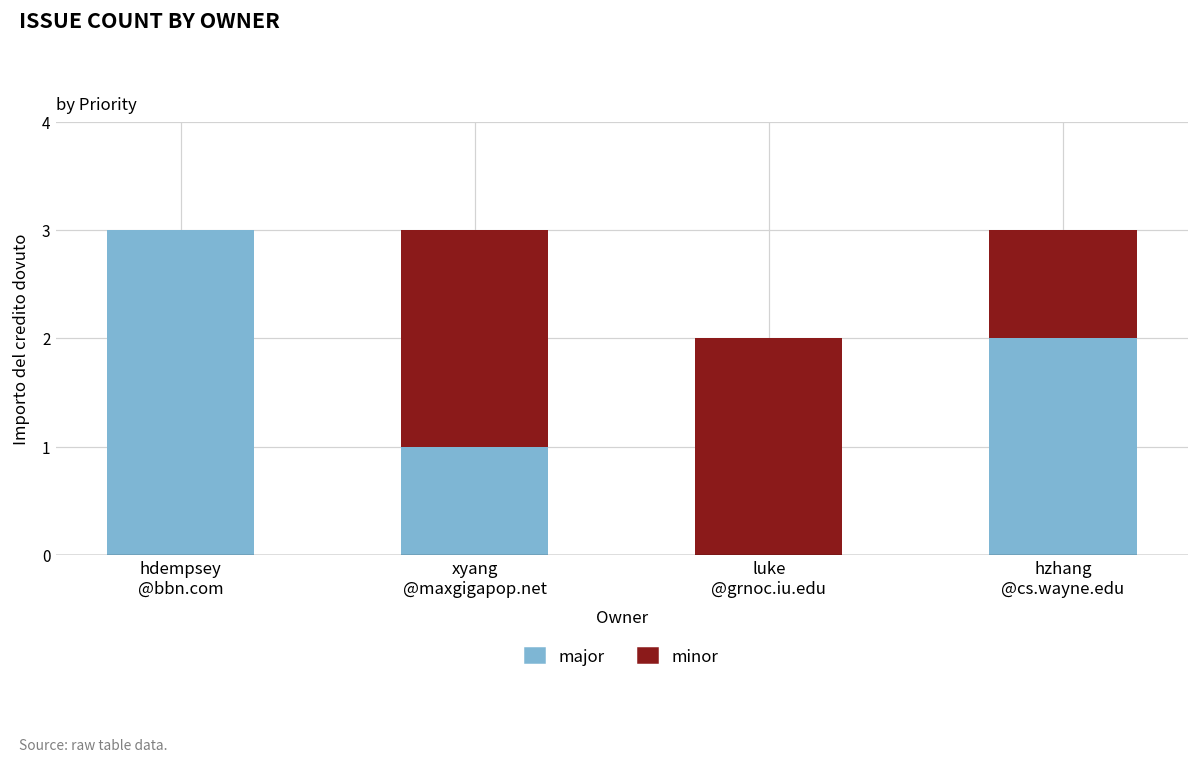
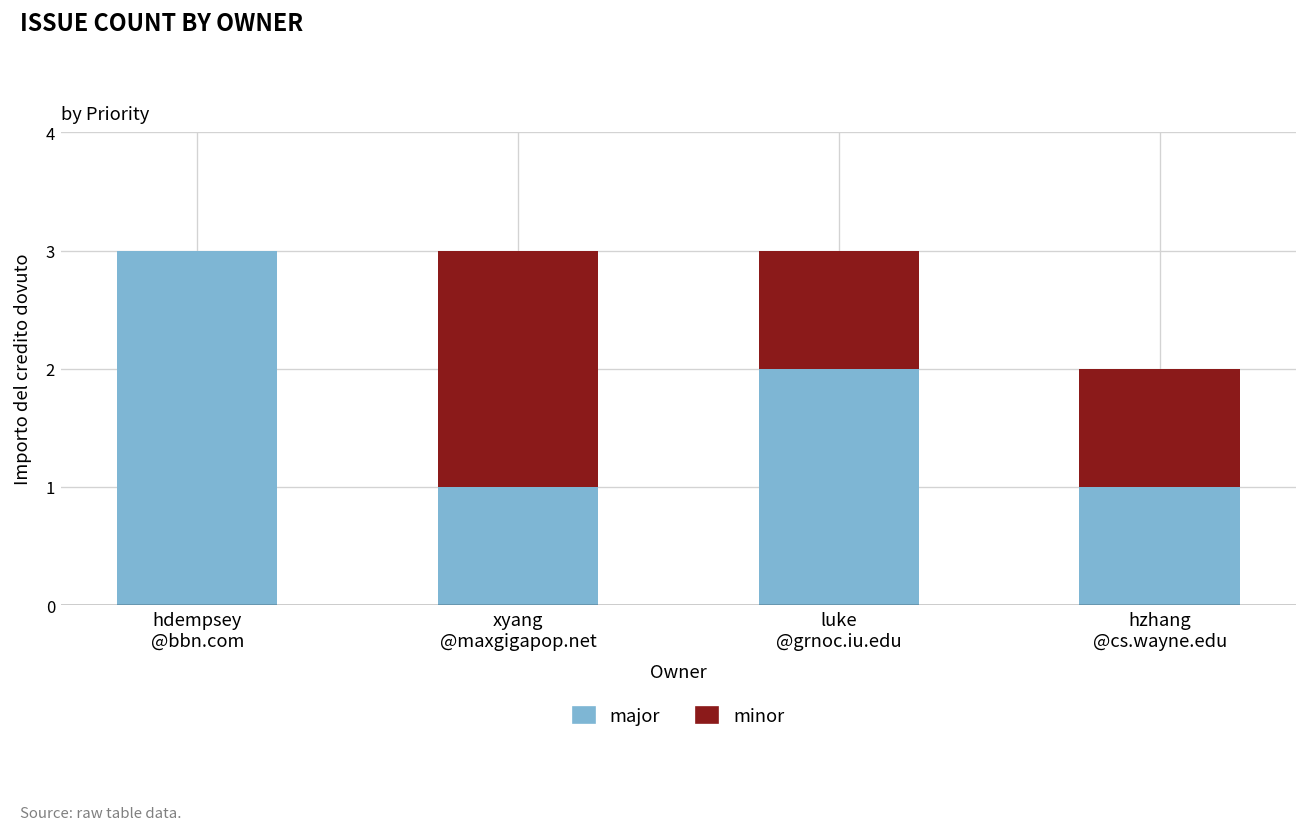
  {
    "major": {
      "hdempsey @bbn.com": 3,
      "xyang @maxgigapop.net": 1,
-     "luke @grnoc.iu.edu": 0,
-     "hzhang @cs.wayne.edu": 2
+     "luke @grnoc.iu.edu": 2,
+     "hzhang @cs.wayne.edu": 1
    },
    "minor": {
-     "luke @grnoc.iu.edu": 2
+     "luke @grnoc.iu.edu": 1
    }
  }
